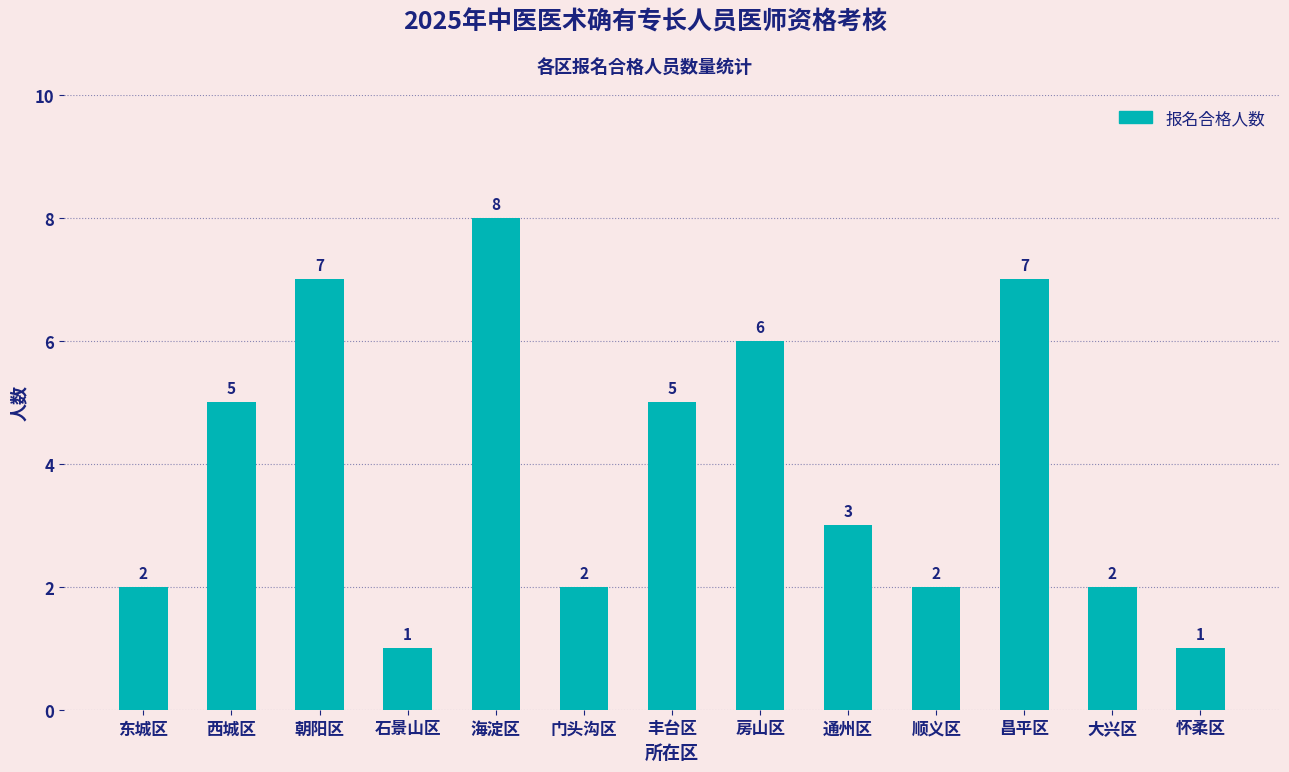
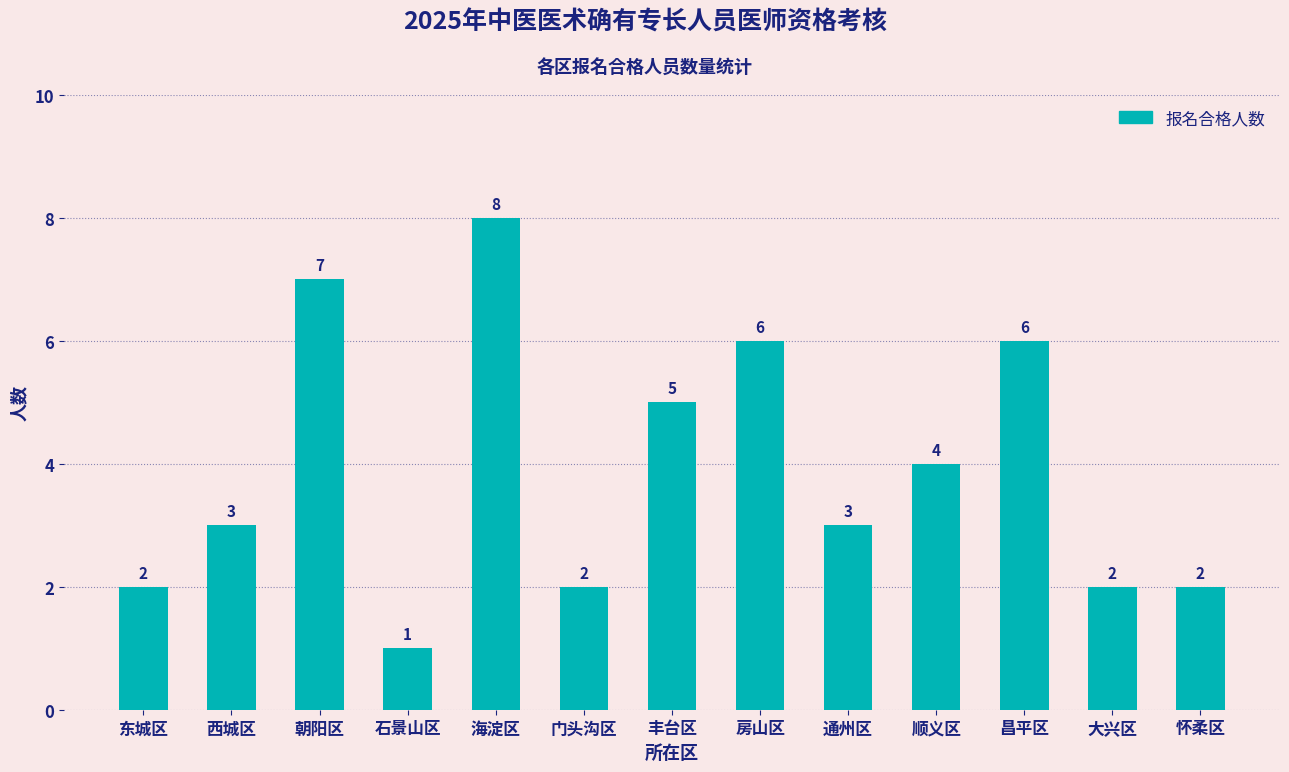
  {
    "东城区": 2,
-   "西城区": 5,
+   "西城区": 3,
    "朝阳区": 7,
    "石景山区": 1,
    "海淀区": 8,
    "门头沟区": 2,
    "丰台区": 5,
    "房山区": 6,
    "通州区": 3,
-   "顺义区": 2,
-   "昌平区": 7,
+   "顺义区": 4,
+   "昌平区": 6,
    "大兴区": 2,
-   "怀柔区": 1
+   "怀柔区": 2
  }
